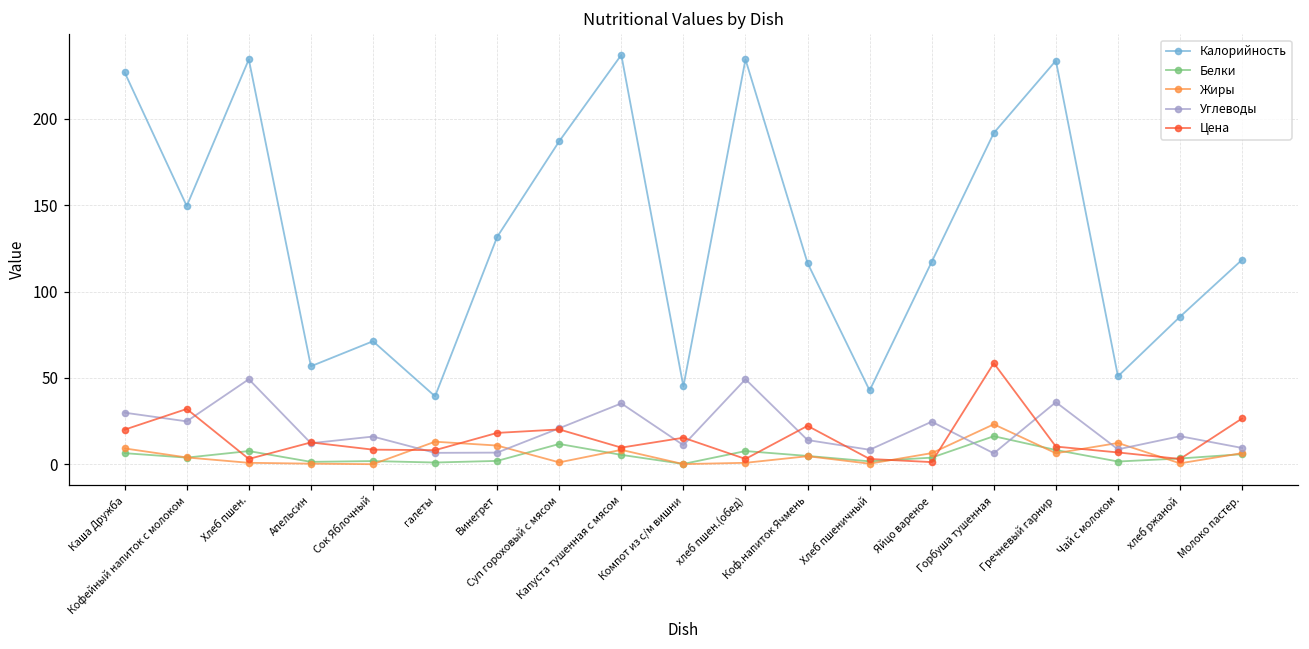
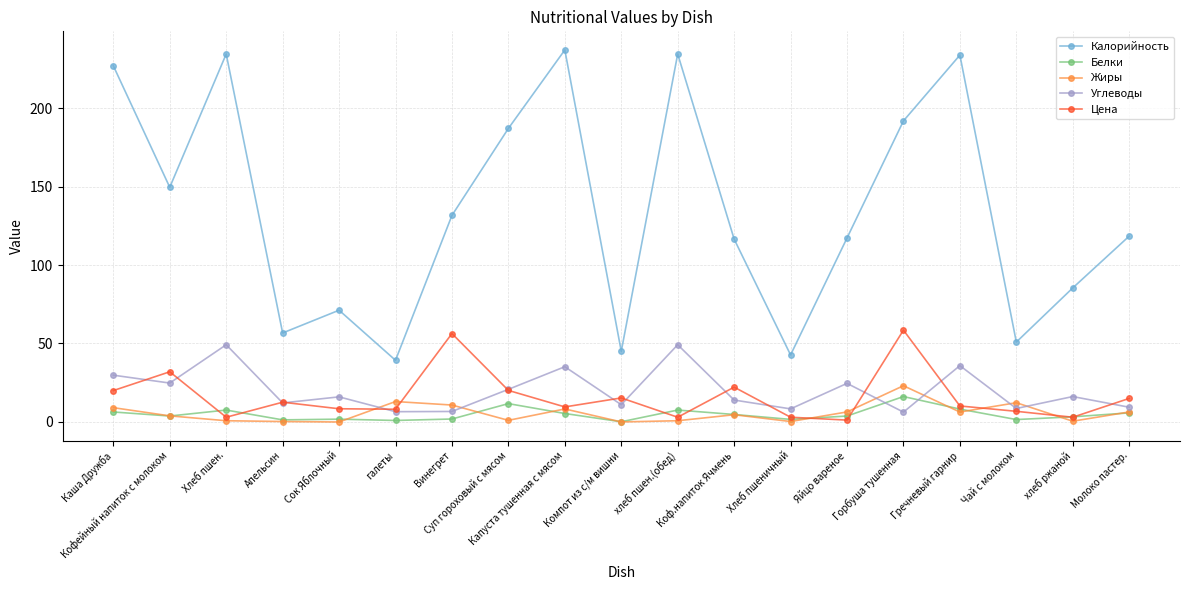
  {
    "Белки": {
      "Каша Дружба": 6,
      "Хлеб пшен.": 8,
      "Сок Яблочный": 2,
      "галеты": 1,
      "Винегрет": 2,
      "Суп гороховый с мясом": 12,
      "Капуста тушенная с мясом": 5,
      "хлеб пшен.(обед)": 8,
      "Яйцо вареное": 4,
      "Горбуша тушенная": 16,
      "Гречневый гарнир": 8,
      "Чай с молоком": 2
    },
    "Жиры": {
      "Каша Дружба": 9,
      "Хлеб пшен.": 1,
      "Сок Яблочный": 0,
      "галеты": 13,
      "Винегрет": 11,
      "Суп гороховый с мясом": 1,
      "хлеб пшен.(обед)": 1,
      "Яйцо вареное": 6,
      "Горбуша тушенная": 23,
      "Гречневый гарнир": 6,
      "Чай с молоком": 12,
      "хлеб ржаной": 1
    },
    "Цена": {
      "Каша Дружба": 20,
      "Кофейный напиток с молоком": 32,
      "Хлеб пшен.": 3,
      "Сок Яблочный": 8,
-     "Винегрет": 18,
+     "Винегрет": 56,
      "Компот из с/м вишни": 15,
      "хлеб пшен.(обед)": 3,
      "Коф.напиток Ячмень": 22,
      "Яйцо вареное": 1,
      "Горбуша тушенная": 59,
      "Гречневый гарнир": 10,
      "Чай с молоком": 7,
-     "Молоко пастер.": 26
+     "Молоко пастер.": 15
    }
  }
